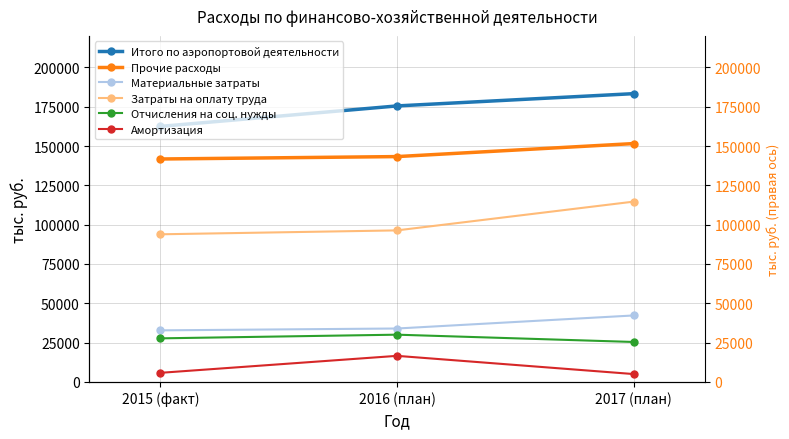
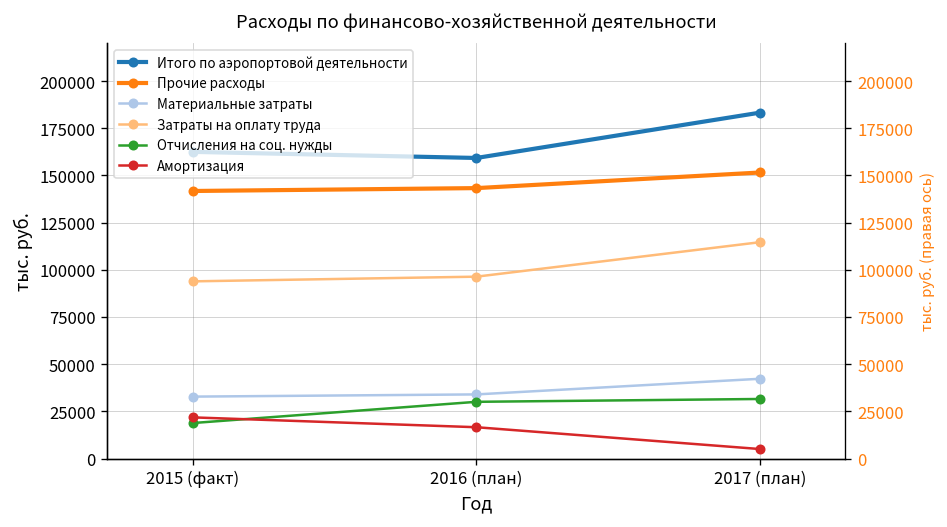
  {
    "Итого по аэропортовой деятельности": {
-     "2016 (план)": 175000,
+     "2016 (план)": 159000,
      "2017 (план)": 183000
    },
    "Прочие расходы": {
      "2015 (факт)": 142000,
      "2016 (план)": 143000,
      "2017 (план)": 152000
    },
    "Материальные затраты": {
      "2015 (факт)": 33000,
      "2016 (план)": 34000,
      "2017 (план)": 42000
    },
    "Затраты на оплату труда": {
      "2015 (факт)": 94000,
      "2016 (план)": 96000,
      "2017 (план)": 115000
    },
    "Отчисления на соц. нужды": {
-     "2015 (факт)": 28000,
+     "2015 (факт)": 19000,
      "2016 (план)": 30000,
-     "2017 (план)": 25000
+     "2017 (план)": 32000
    },
    "Амортизация": {
-     "2015 (факт)": 6000,
+     "2015 (факт)": 22000,
      "2016 (план)": 17000,
      "2017 (план)": 5000
    }
  }
